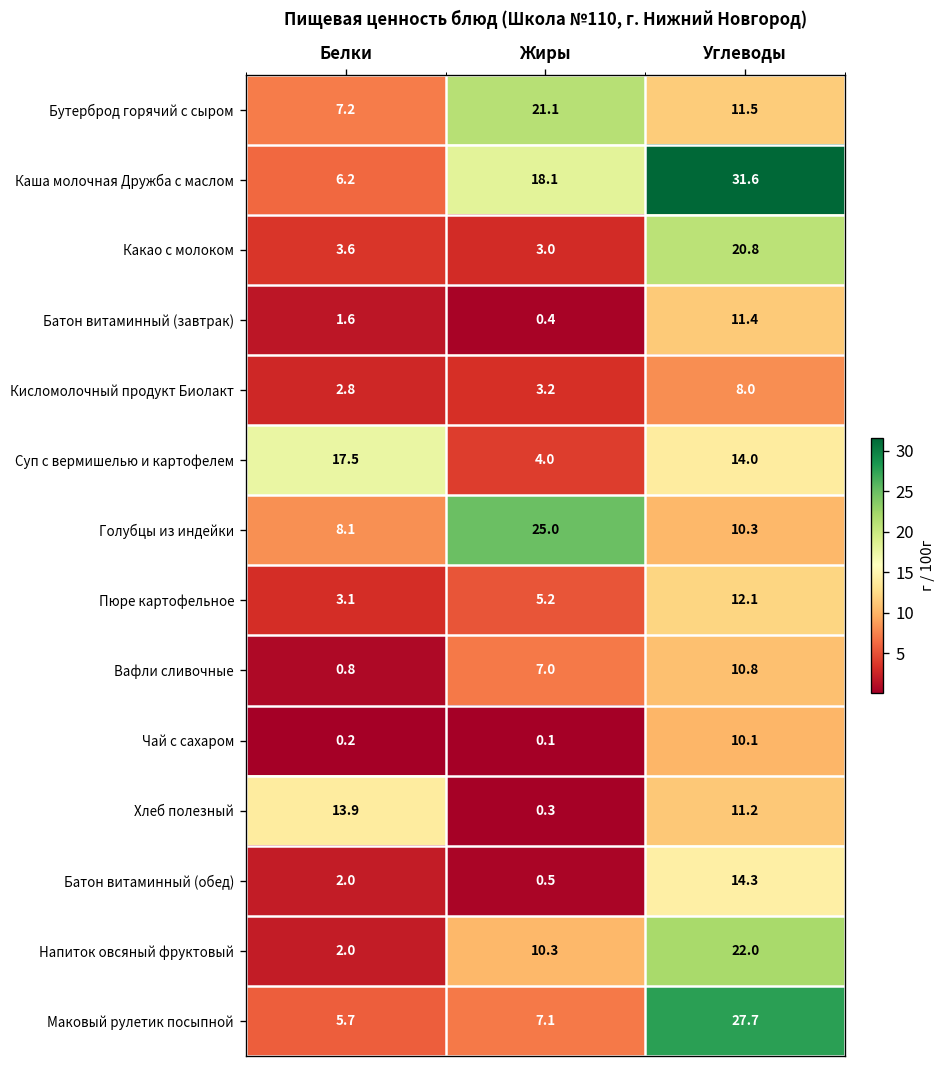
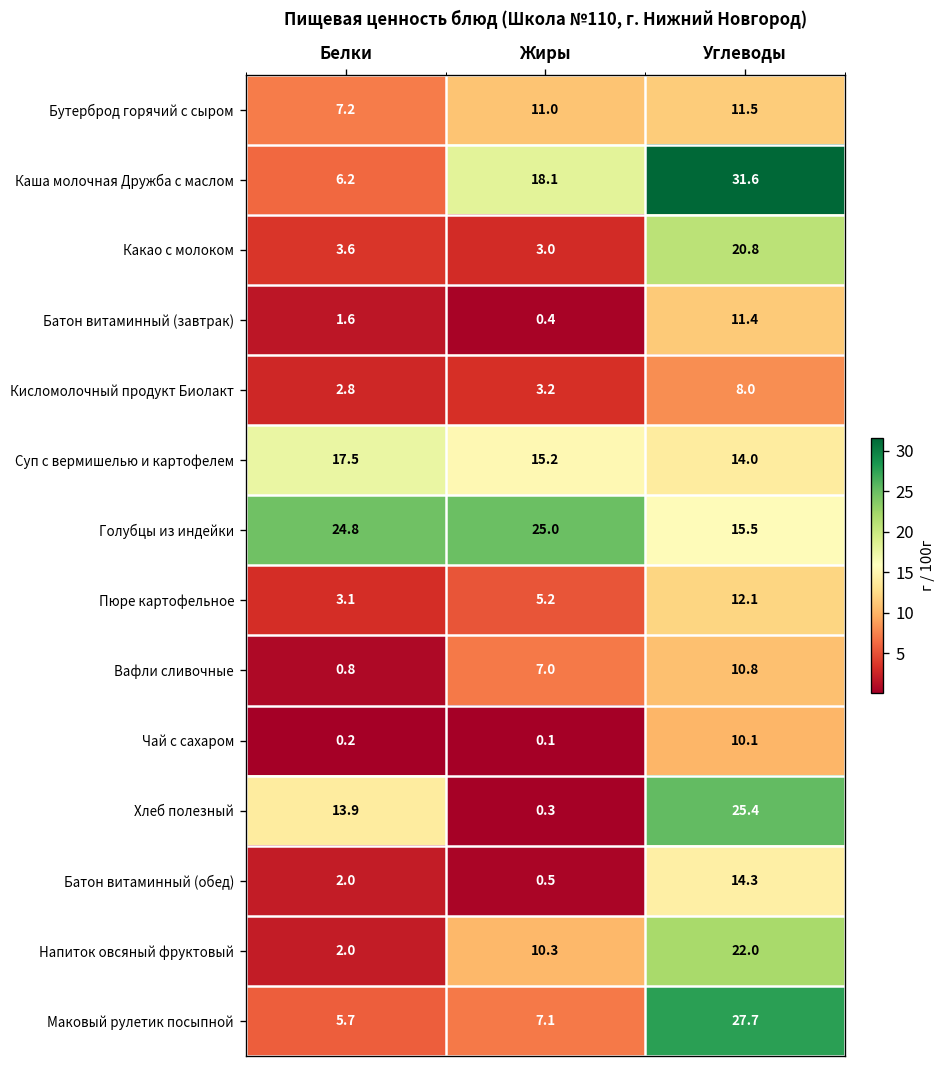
  {
    "Бутерброд горячий с сыром": {
      "Белки": 7.2,
-     "Жиры": 21.1,
+     "Жиры": 11.0,
      "Углеводы": 11.5
    },
    "Каша молочная Дружба с маслом": {
      "Белки": 6.2,
      "Жиры": 18.1,
      "Углеводы": 31.6
    },
    "Какао с молоком": {
      "Белки": 3.6,
      "Жиры": 3.0,
      "Углеводы": 20.8
    },
    "Батон витаминный (завтрак)": {
      "Белки": 1.6,
      "Жиры": 0.4,
      "Углеводы": 11.4
    },
    "Кисломолочный продукт Биолакт": {
      "Белки": 2.8,
      "Жиры": 3.2,
      "Углеводы": 8.0
    },
    "Суп с вермишелью и картофелем": {
      "Белки": 17.5,
-     "Жиры": 4.0,
+     "Жиры": 15.2,
      "Углеводы": 14.0
    },
    "Голубцы из индейки": {
-     "Белки": 8.1,
+     "Белки": 24.8,
      "Жиры": 25.0,
-     "Углеводы": 10.3
+     "Углеводы": 15.5
    },
    "Пюре картофельное": {
      "Белки": 3.1,
      "Жиры": 5.2,
      "Углеводы": 12.1
    },
    "Вафли сливочные": {
      "Белки": 0.8,
      "Жиры": 7.0,
      "Углеводы": 10.8
    },
    "Чай с сахаром": {
      "Белки": 0.2,
      "Жиры": 0.1,
      "Углеводы": 10.1
    },
    "Хлеб полезный": {
      "Белки": 13.9,
      "Жиры": 0.3,
-     "Углеводы": 11.2
+     "Углеводы": 25.4
    },
    "Батон витаминный (обед)": {
      "Белки": 2.0,
      "Жиры": 0.5,
      "Углеводы": 14.3
    },
    "Напиток овсяный фруктовый": {
      "Белки": 2.0,
      "Жиры": 10.3,
      "Углеводы": 22.0
    },
    "Маковый рулетик посыпной": {
      "Белки": 5.7,
      "Жиры": 7.1,
      "Углеводы": 27.7
    }
  }
